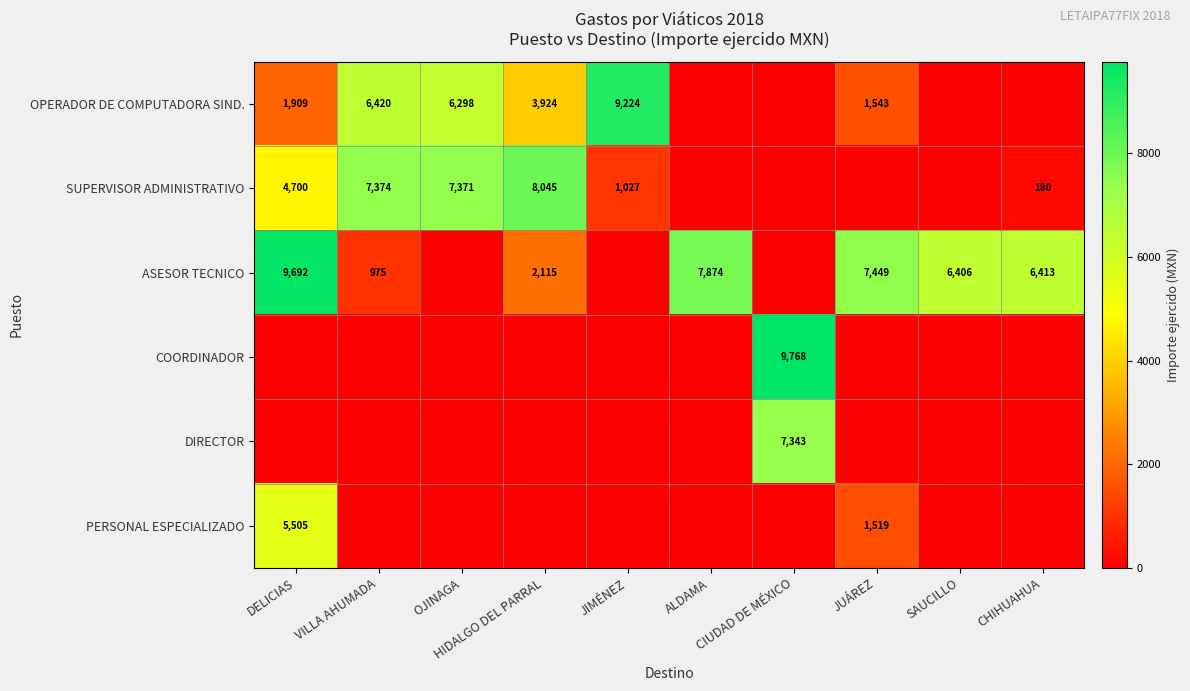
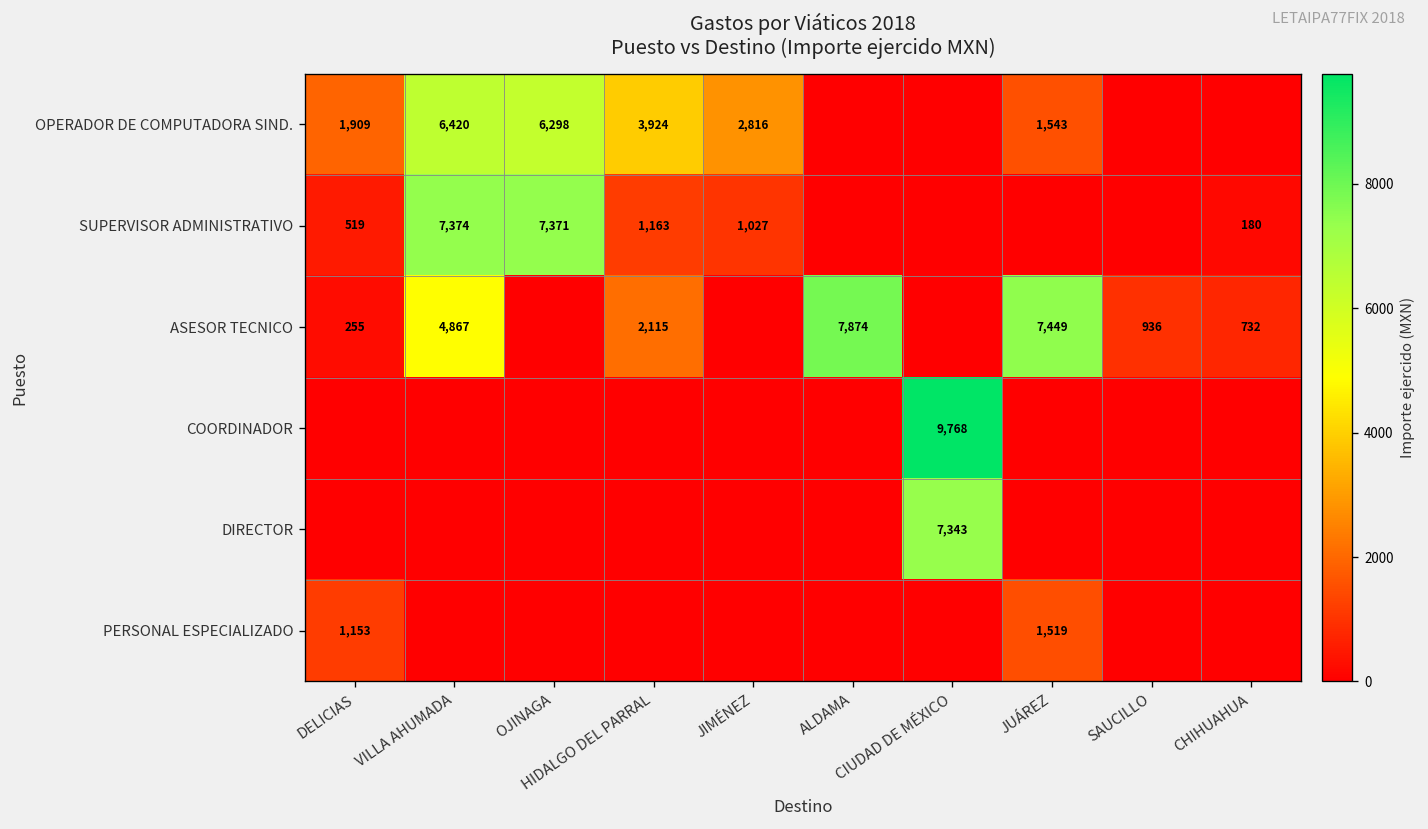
  {
    "OPERADOR DE COMPUTADORA SIND.": {
      "DELICIAS": "1,909",
      "VILLA AHUMADA": "6,420",
      "OJINAGA": "6,298",
      "HIDALGO DEL PARRAL": "3,924",
-     "JIMÉNEZ": "9,224",
+     "JIMÉNEZ": "2,816",
      "JUÁREZ": "1,543"
    },
    "SUPERVISOR ADMINISTRATIVO": {
-     "DELICIAS": "4,700",
+     "DELICIAS": "519",
      "VILLA AHUMADA": "7,374",
      "OJINAGA": "7,371",
-     "HIDALGO DEL PARRAL": "8,045",
+     "HIDALGO DEL PARRAL": "1,163",
      "JIMÉNEZ": "1,027",
      "CHIHUAHUA": "180"
    },
    "ASESOR TECNICO": {
-     "DELICIAS": "9,692",
-     "VILLA AHUMADA": "975",
+     "DELICIAS": "255",
+     "VILLA AHUMADA": "4,867",
      "HIDALGO DEL PARRAL": "2,115",
      "ALDAMA": "7,874",
      "JUÁREZ": "7,449",
-     "SAUCILLO": "6,406",
-     "CHIHUAHUA": "6,413"
+     "SAUCILLO": "936",
+     "CHIHUAHUA": "732"
    },
    "COORDINADOR": {
      "CIUDAD DE MÉXICO": "9,768"
    },
    "DIRECTOR": {
      "CIUDAD DE MÉXICO": "7,343"
    },
    "PERSONAL ESPECIALIZADO": {
-     "DELICIAS": "5,505",
+     "DELICIAS": "1,153",
      "JUÁREZ": "1,519"
    }
  }
